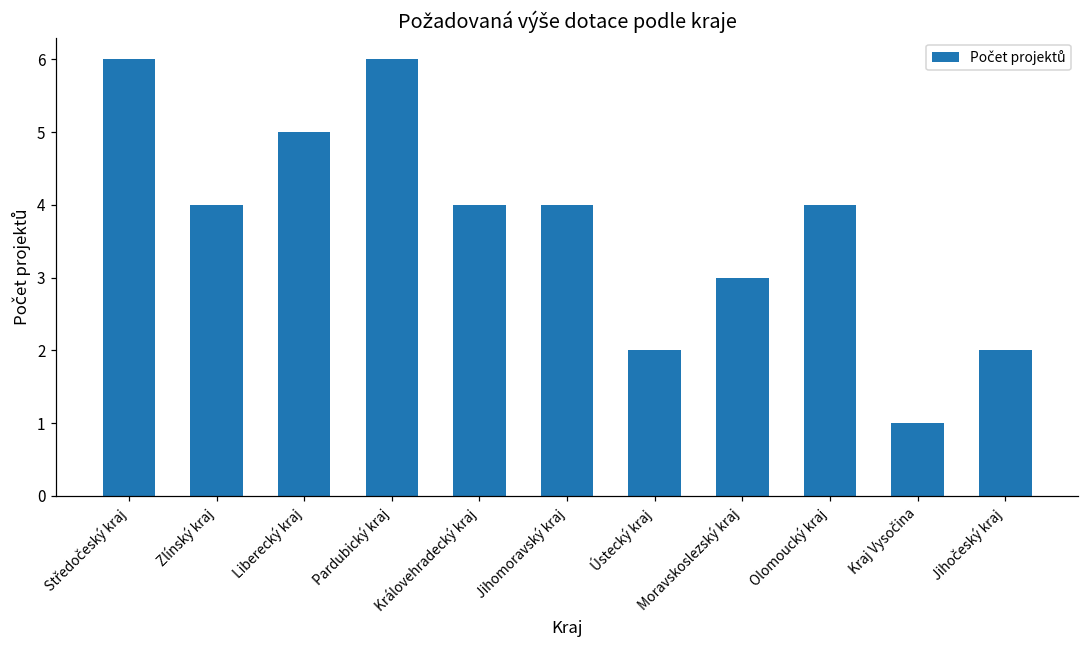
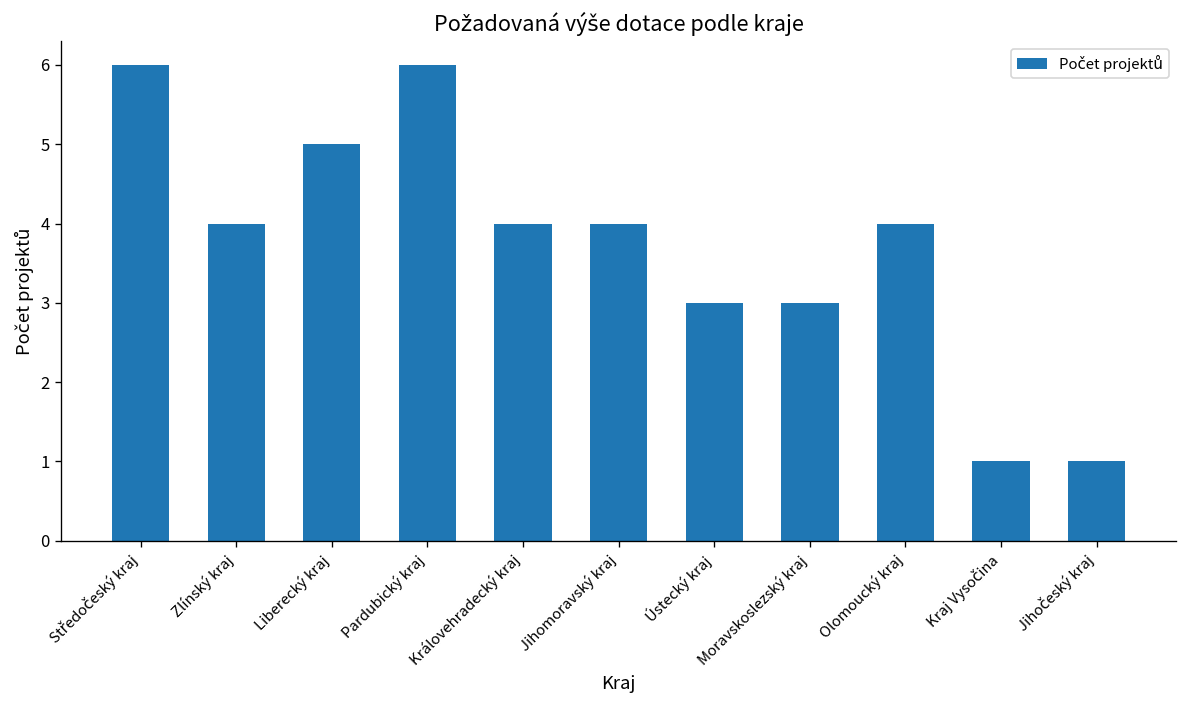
  {
    "Středočeský kraj": 6,
    "Zlínský kraj": 4,
    "Liberecký kraj": 5,
    "Pardubický kraj": 6,
    "Královehradecký kraj": 4,
    "Jihomoravský kraj": 4,
-   "Ústecký kraj": 2,
+   "Ústecký kraj": 3,
    "Moravskoslezský kraj": 3,
    "Olomoucký kraj": 4,
    "Kraj Vysočina": 1,
-   "Jihočeský kraj": 2
+   "Jihočeský kraj": 1
  }
